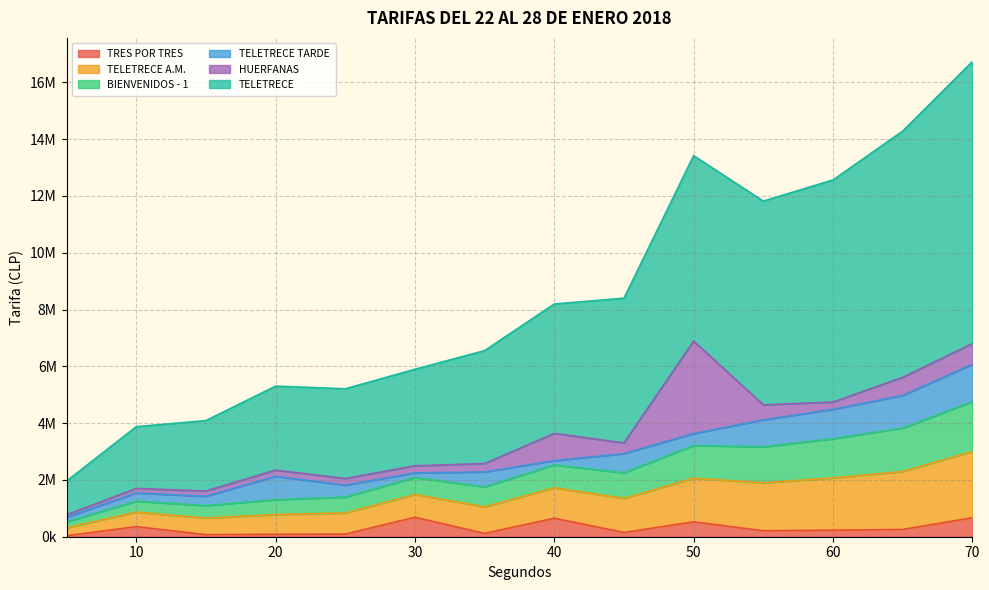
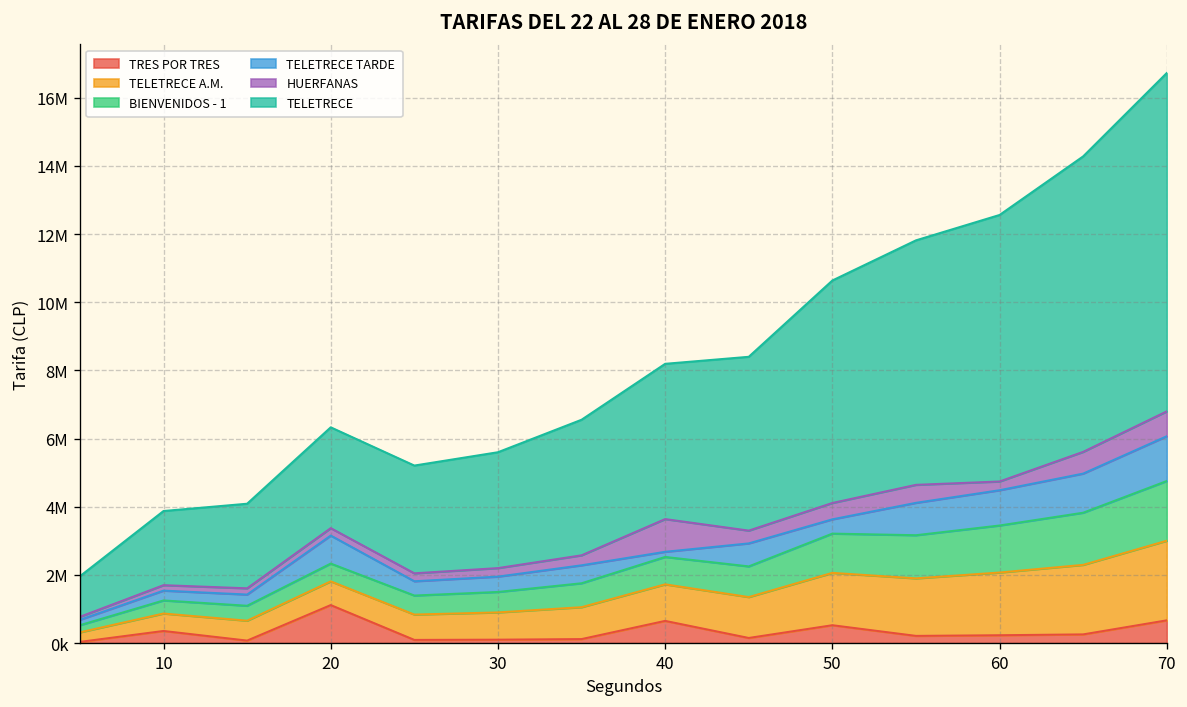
  {
    "TRES POR TRES": {
      "10": 400000,
-     "20": 100000,
-     "30": 700000,
+     "20": 1100000,
+     "30": 100000,
      "40": 700000,
      "50": 500000,
      "60": 200000,
      "70": 700000
    },
    "TELETRECE A.M.": {
      "10": 500000,
      "20": 700000,
      "30": 800000,
      "40": 1100000,
      "50": 1500000,
      "60": 1800000,
      "70": 2300000
    },
    "TELETRECE TARDE": {
      "10": 300000,
      "20": 800000,
-     "30": 200000,
+     "30": 500000,
      "40": 200000,
      "50": 400000,
      "60": 1000000,
      "70": 1300000
    },
    "HUERFANAS": {
      "10": 200000,
      "20": 200000,
      "30": 300000,
      "40": 1000000,
-     "50": 3300000,
+     "50": 500000,
      "60": 300000,
      "70": 700000
    }
  }
